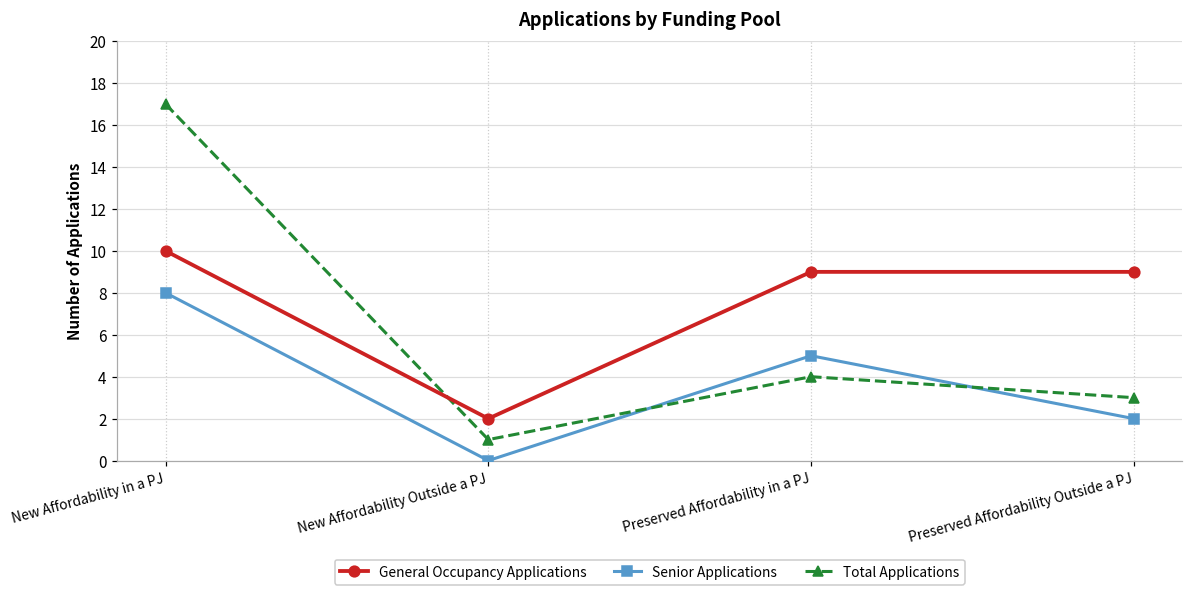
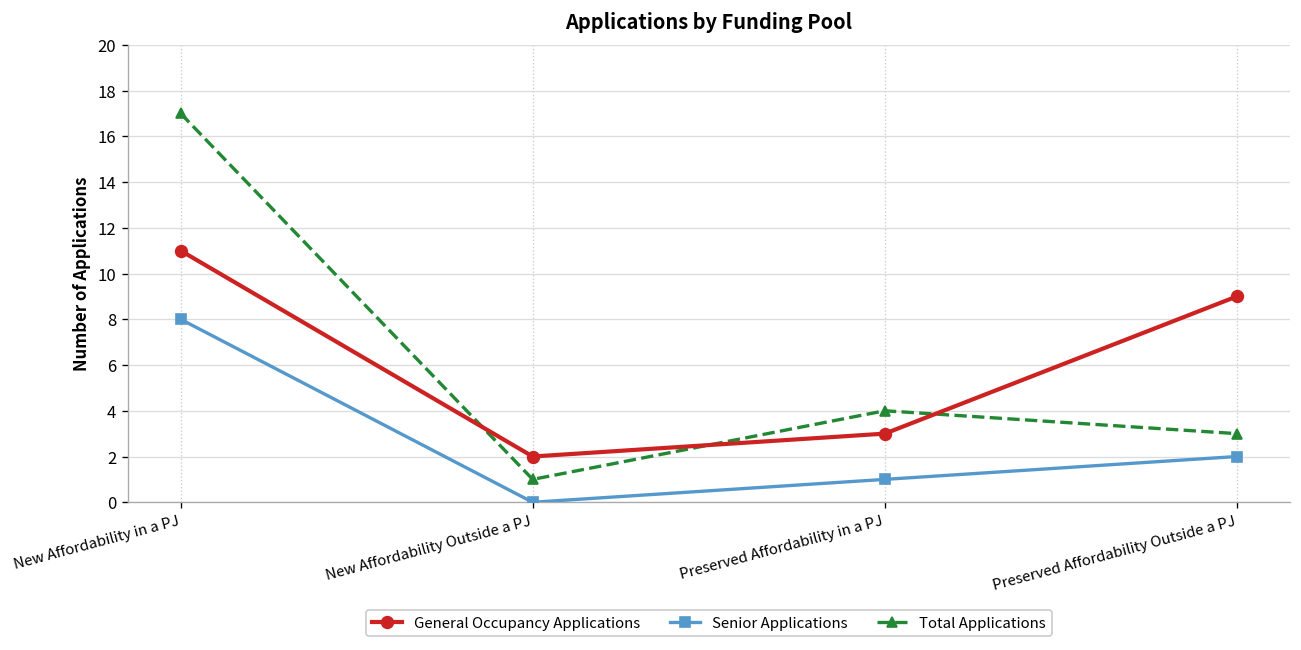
  {
    "General Occupancy Applications": {
-     "New Affordability in a PJ": 10,
+     "New Affordability in a PJ": 11,
      "New Affordability Outside a PJ": 2,
-     "Preserved Affordability in a PJ": 9,
+     "Preserved Affordability in a PJ": 3,
      "Preserved Affordability Outside a PJ": 9
    },
    "Senior Applications": {
      "New Affordability in a PJ": 8,
      "New Affordability Outside a PJ": 0,
-     "Preserved Affordability in a PJ": 5,
+     "Preserved Affordability in a PJ": 1,
      "Preserved Affordability Outside a PJ": 2
    },
    "Total Applications": {
      "New Affordability in a PJ": 17,
      "New Affordability Outside a PJ": 1,
      "Preserved Affordability in a PJ": 4,
      "Preserved Affordability Outside a PJ": 3
    }
  }
